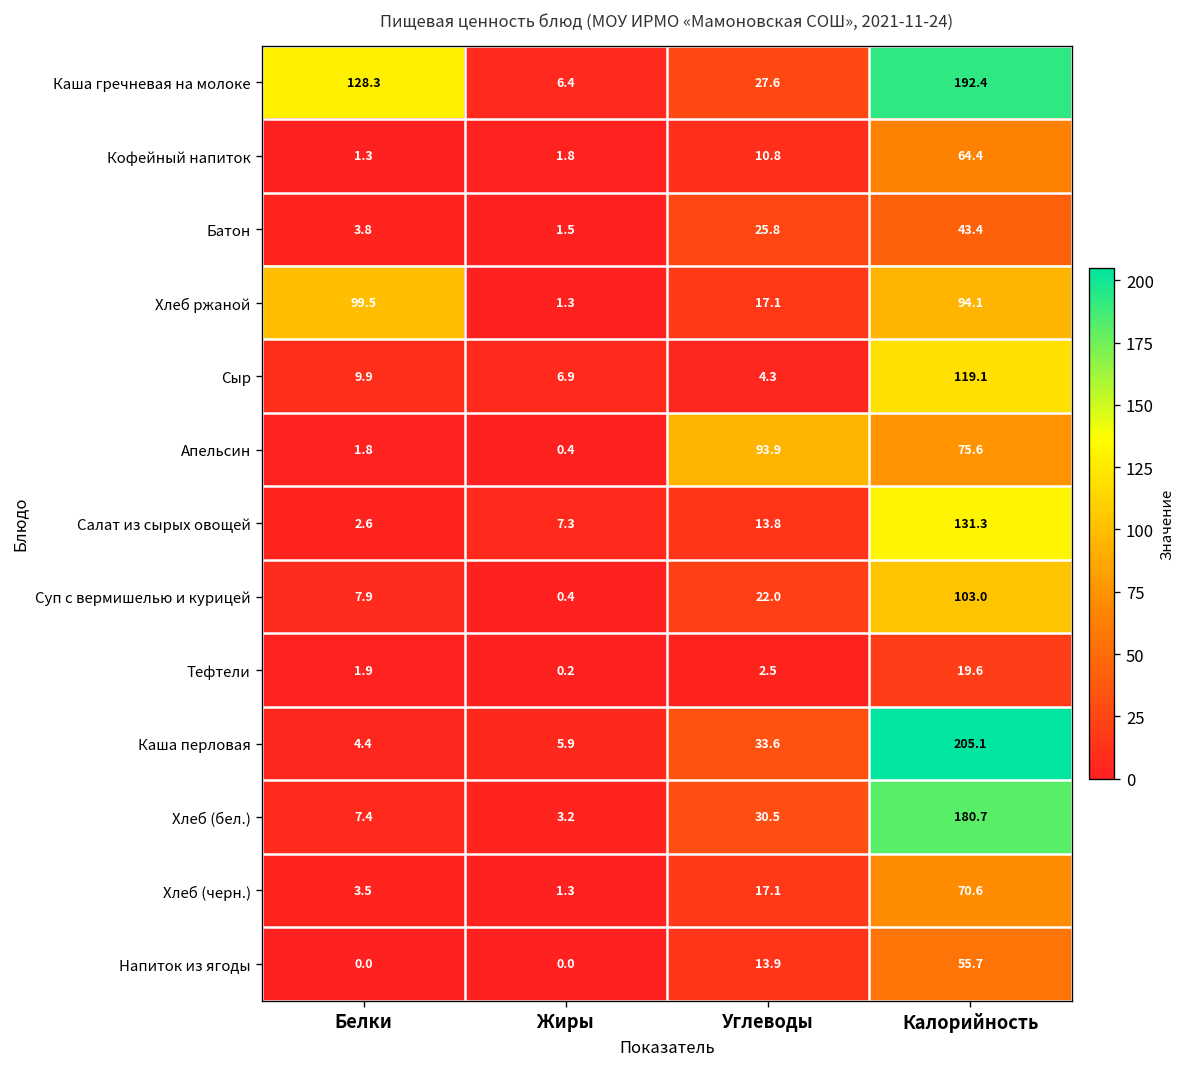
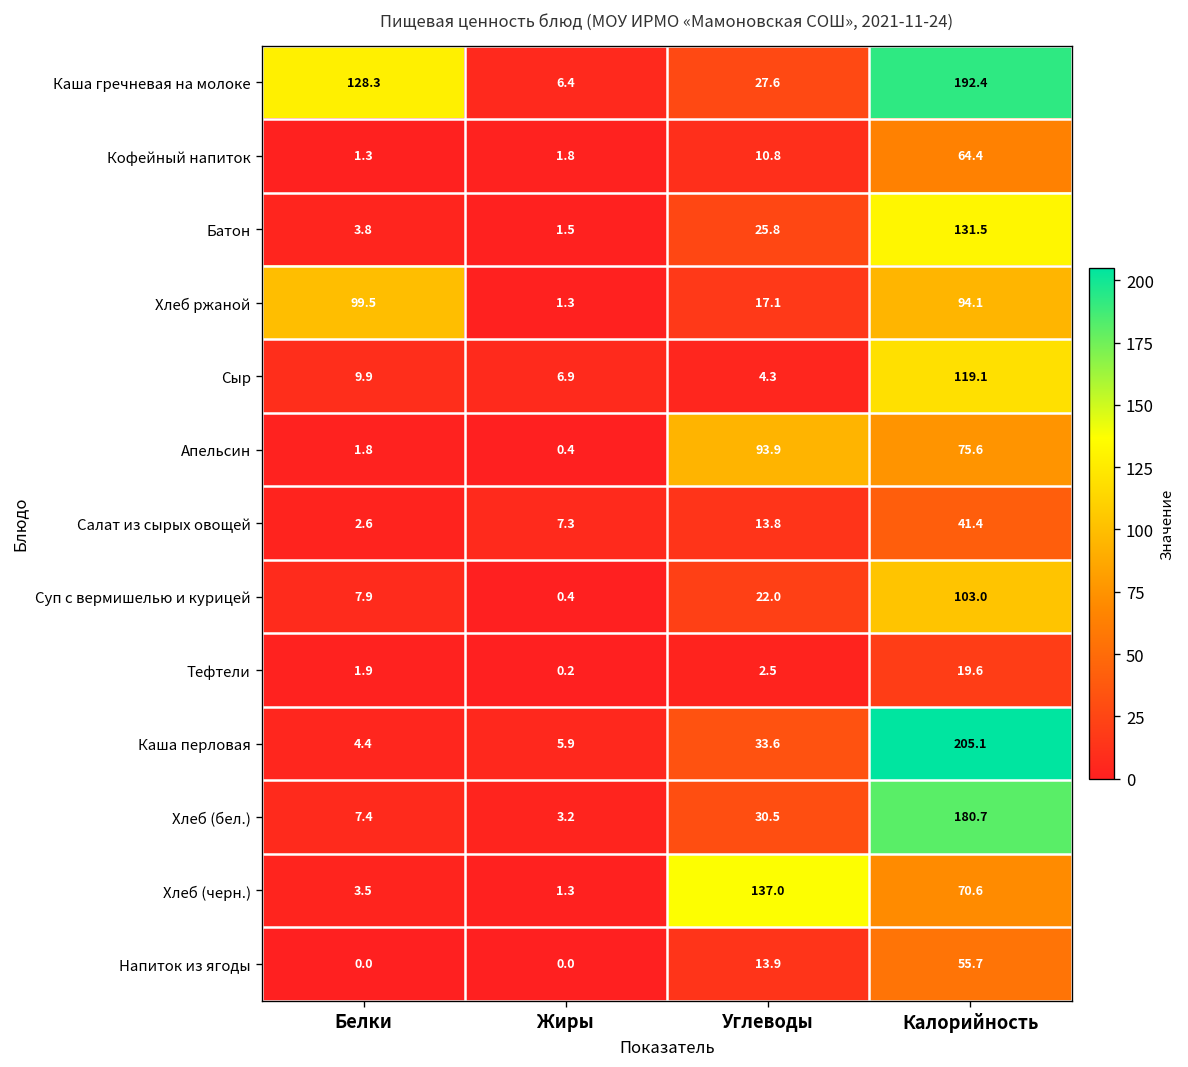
  {
    "Каша гречневая на молоке": {
      "Белки": 128.3,
      "Жиры": 6.4,
      "Углеводы": 27.6,
      "Калорийность": 192.4
    },
    "Кофейный напиток": {
      "Белки": 1.3,
      "Жиры": 1.8,
      "Углеводы": 10.8,
      "Калорийность": 64.4
    },
    "Батон": {
      "Белки": 3.8,
      "Жиры": 1.5,
      "Углеводы": 25.8,
-     "Калорийность": 43.4
+     "Калорийность": 131.5
    },
    "Хлеб ржаной": {
      "Белки": 99.5,
      "Жиры": 1.3,
      "Углеводы": 17.1,
      "Калорийность": 94.1
    },
    "Сыр": {
      "Белки": 9.9,
      "Жиры": 6.9,
      "Углеводы": 4.3,
      "Калорийность": 119.1
    },
    "Апельсин": {
      "Белки": 1.8,
      "Жиры": 0.4,
      "Углеводы": 93.9,
      "Калорийность": 75.6
    },
    "Салат из сырых овощей": {
      "Белки": 2.6,
      "Жиры": 7.3,
      "Углеводы": 13.8,
-     "Калорийность": 131.3
+     "Калорийность": 41.4
    },
    "Суп с вермишелью и курицей": {
      "Белки": 7.9,
      "Жиры": 0.4,
      "Углеводы": 22.0,
      "Калорийность": 103.0
    },
    "Тефтели": {
      "Белки": 1.9,
      "Жиры": 0.2,
      "Углеводы": 2.5,
      "Калорийность": 19.6
    },
    "Каша перловая": {
      "Белки": 4.4,
      "Жиры": 5.9,
      "Углеводы": 33.6,
      "Калорийность": 205.1
    },
    "Хлеб (бел.)": {
      "Белки": 7.4,
      "Жиры": 3.2,
      "Углеводы": 30.5,
      "Калорийность": 180.7
    },
    "Хлеб (черн.)": {
      "Белки": 3.5,
      "Жиры": 1.3,
-     "Углеводы": 17.1,
+     "Углеводы": 137.0,
      "Калорийность": 70.6
    },
    "Напиток из ягоды": {
      "Белки": 0.0,
      "Жиры": 0.0,
      "Углеводы": 13.9,
      "Калорийность": 55.7
    }
  }
